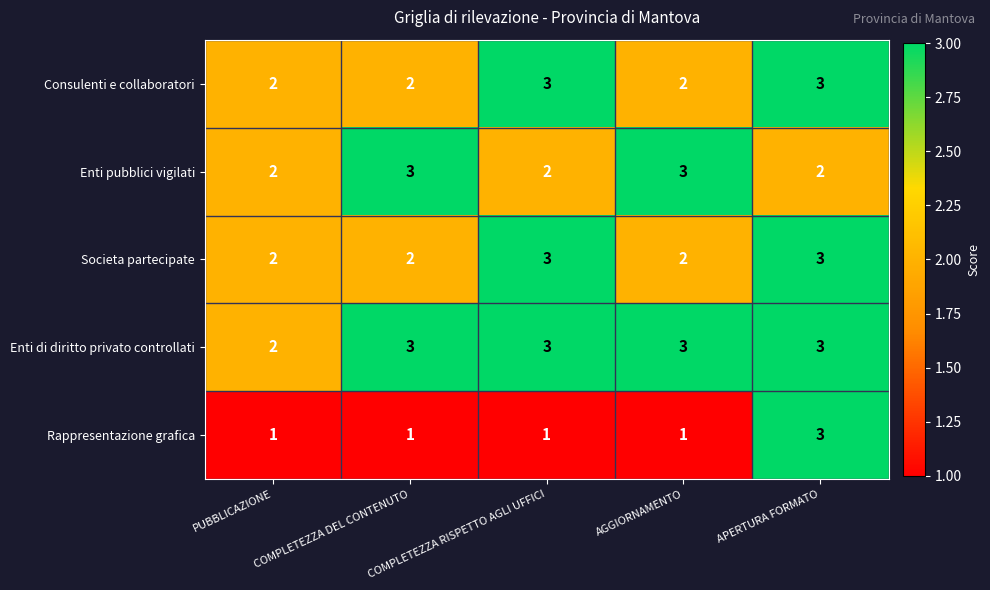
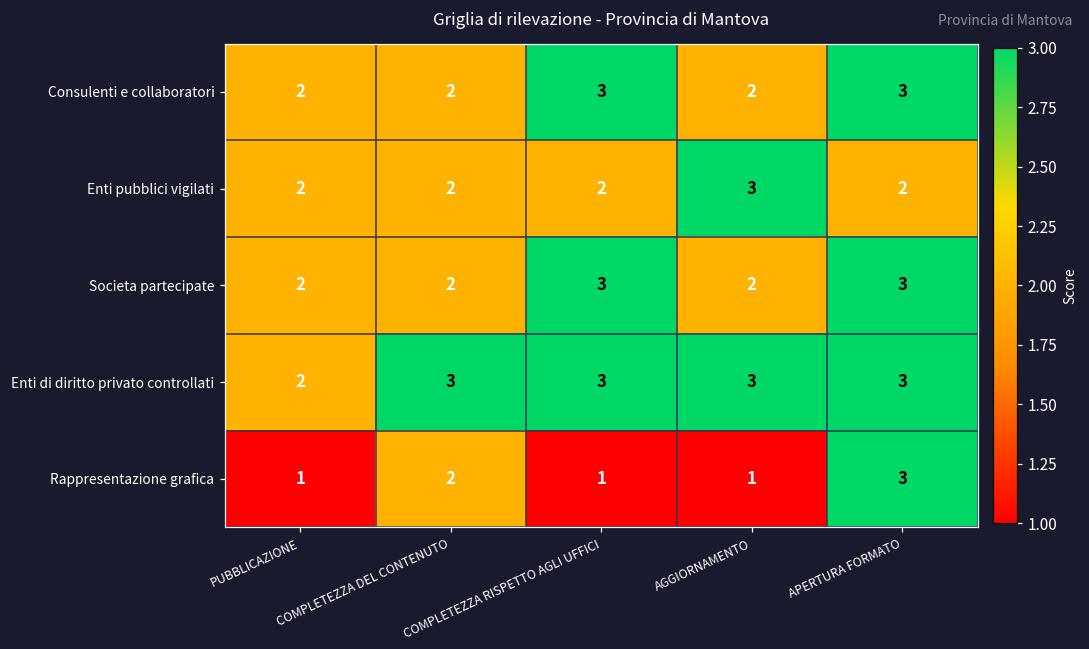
  {
    "Consulenti e collaboratori": {
      "PUBBLICAZIONE": 2,
      "COMPLETEZZA DEL CONTENUTO": 2,
      "COMPLETEZZA RISPETTO AGLI UFFICI": 3,
      "AGGIORNAMENTO": 2,
      "APERTURA FORMATO": 3
    },
    "Enti pubblici vigilati": {
      "PUBBLICAZIONE": 2,
-     "COMPLETEZZA DEL CONTENUTO": 3,
+     "COMPLETEZZA DEL CONTENUTO": 2,
      "COMPLETEZZA RISPETTO AGLI UFFICI": 2,
      "AGGIORNAMENTO": 3,
      "APERTURA FORMATO": 2
    },
    "Societa partecipate": {
      "PUBBLICAZIONE": 2,
      "COMPLETEZZA DEL CONTENUTO": 2,
      "COMPLETEZZA RISPETTO AGLI UFFICI": 3,
      "AGGIORNAMENTO": 2,
      "APERTURA FORMATO": 3
    },
    "Enti di diritto privato controllati": {
      "PUBBLICAZIONE": 2,
      "COMPLETEZZA DEL CONTENUTO": 3,
      "COMPLETEZZA RISPETTO AGLI UFFICI": 3,
      "AGGIORNAMENTO": 3,
      "APERTURA FORMATO": 3
    },
    "Rappresentazione grafica": {
      "PUBBLICAZIONE": 1,
-     "COMPLETEZZA DEL CONTENUTO": 1,
+     "COMPLETEZZA DEL CONTENUTO": 2,
      "COMPLETEZZA RISPETTO AGLI UFFICI": 1,
      "AGGIORNAMENTO": 1,
      "APERTURA FORMATO": 3
    }
  }
